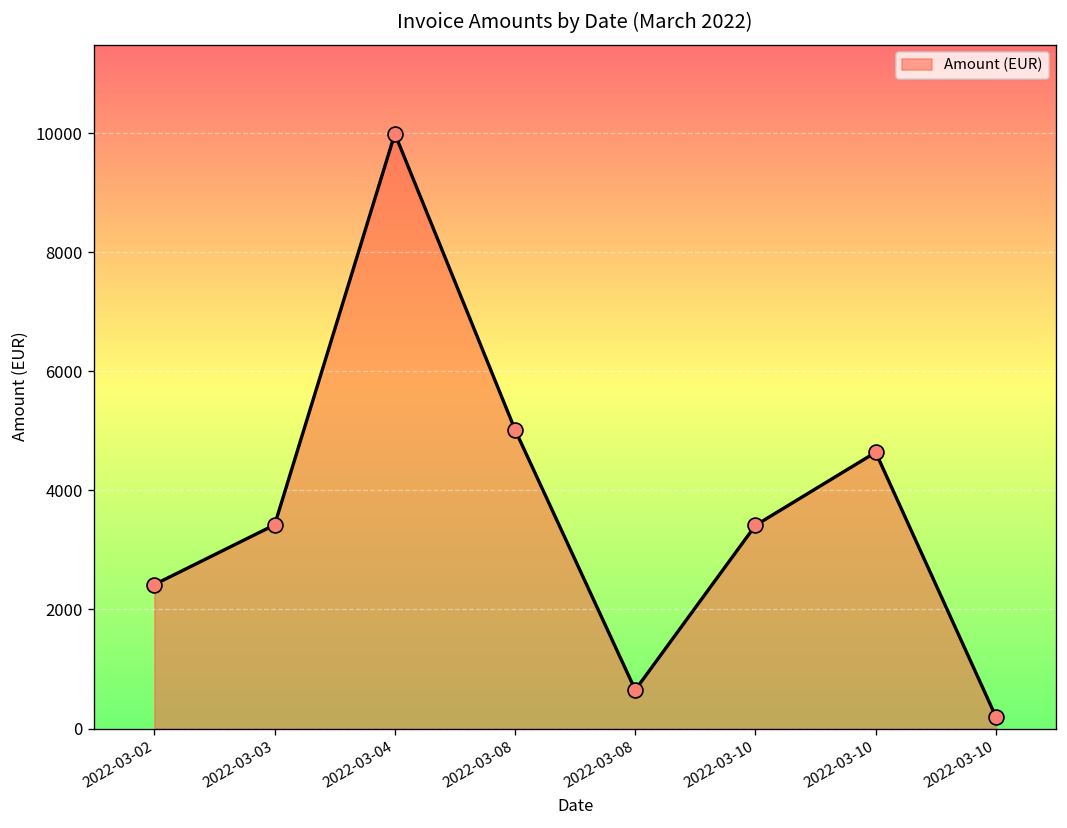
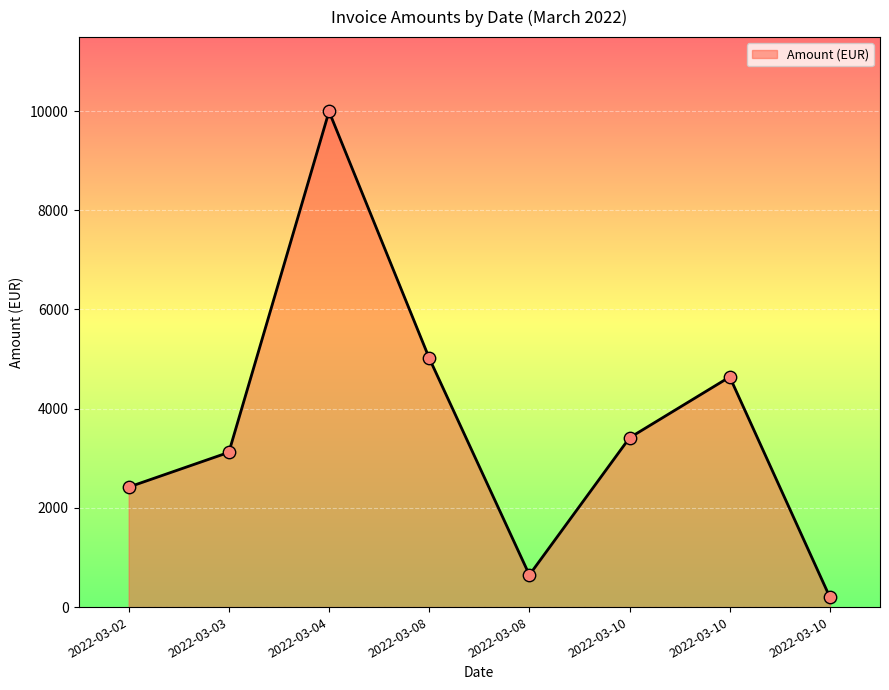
  {
    "2022-03-02": 2400,
-   "2022-03-03": 3400,
+   "2022-03-03": 3100,
    "2022-03-04": 10000
  }
